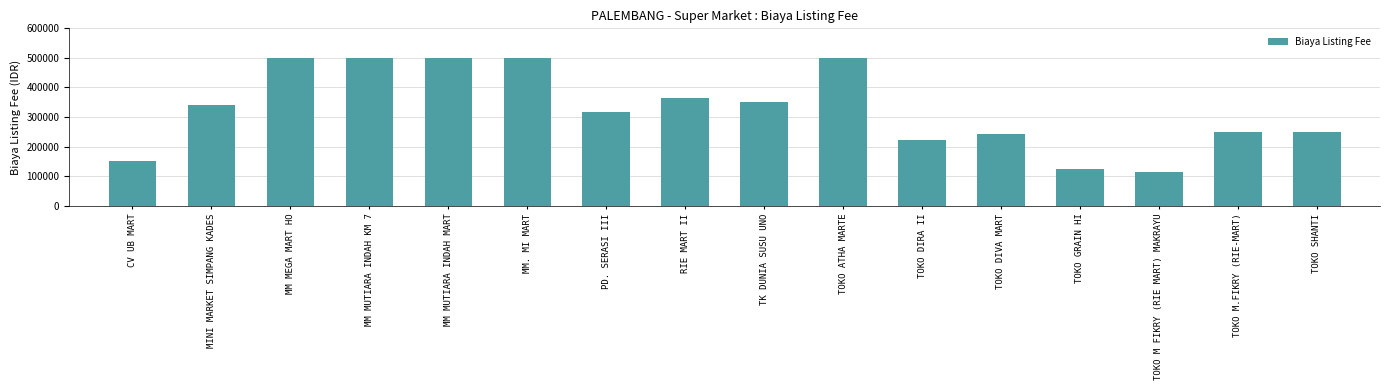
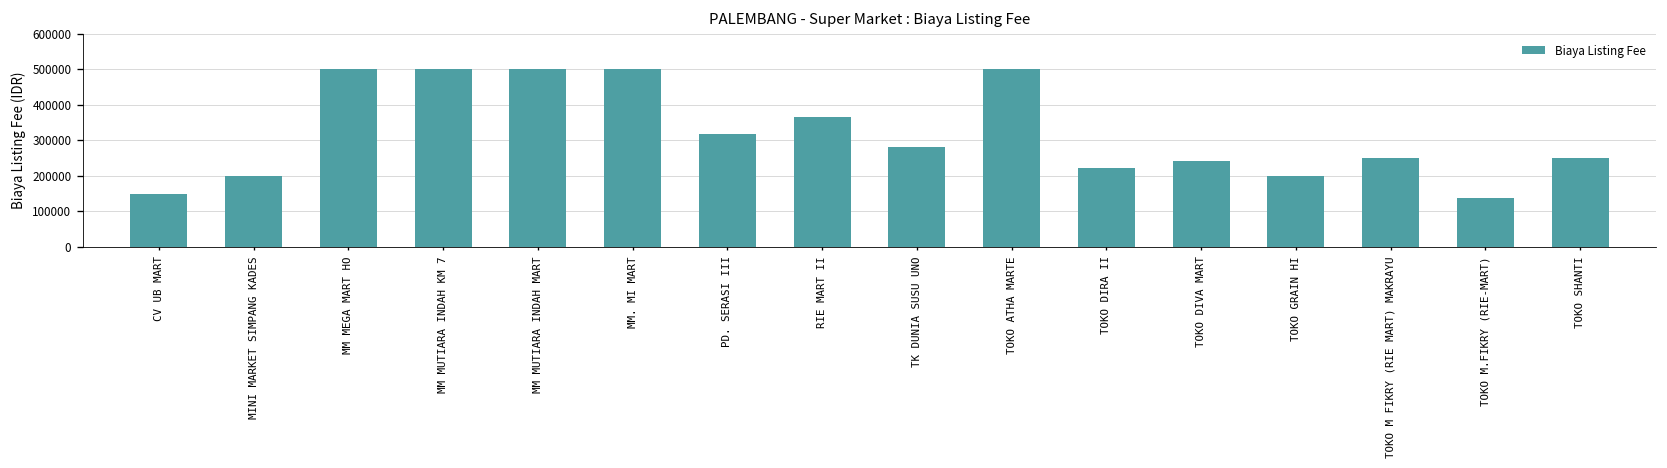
  {
    "CV UB MART": 150000,
-   "MINI MARKET SIMPANG KADES": 340000,
+   "MINI MARKET SIMPANG KADES": 200000,
    "MM MEGA MART HO": 500000,
    "MM MUTIARA INDAH KM 7": 500000,
    "MM MUTIARA INDAH MART": 500000,
    "MM. MI MART": 500000,
    "PD. SERASI III": 320000,
    "RIE MART II": 360000,
-   "TK DUNIA SUSU UNO": 350000,
+   "TK DUNIA SUSU UNO": 280000,
    "TOKO ATHA MARTE": 500000,
    "TOKO DIRA II": 220000,
    "TOKO DIVA MART": 240000,
-   "TOKO GRAIN HI": 120000,
-   "TOKO M FIKRY (RIE MART) MAKRAYU": 120000,
-   "TOKO M.FIKRY (RIE-MART)": 250000,
+   "TOKO GRAIN HI": 200000,
+   "TOKO M FIKRY (RIE MART) MAKRAYU": 250000,
+   "TOKO M.FIKRY (RIE-MART)": 140000,
    "TOKO SHANTI": 250000
  }
